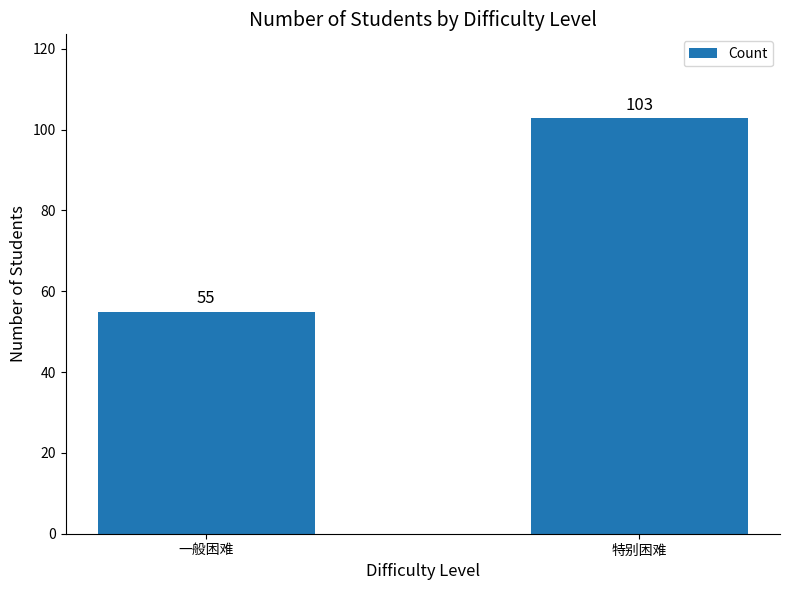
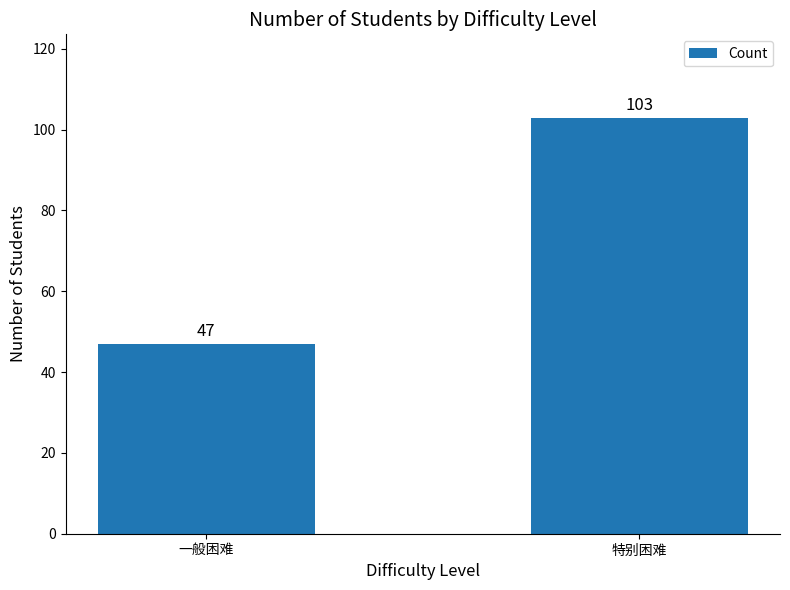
  {
-   "一般困难": 55,
+   "一般困难": 47,
    "特别困难": 103
  }
